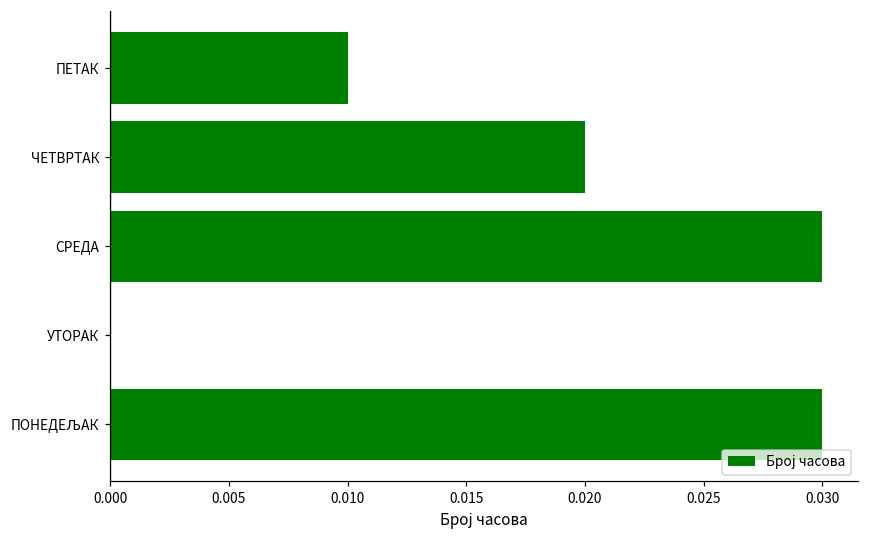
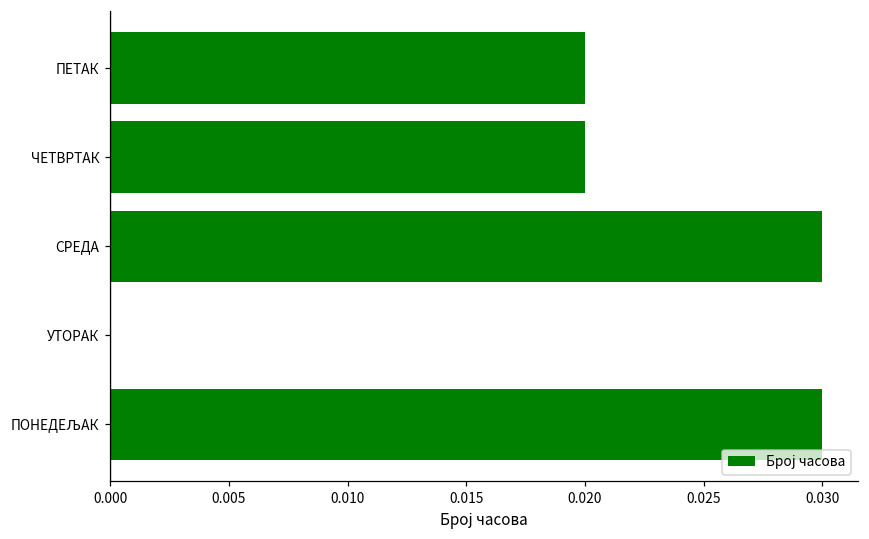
  {
-   "ПЕТАК": 0.0100,
+   "ПЕТАК": 0.0200,
    "ЧЕТВРТАК": 0.0200,
    "СРЕДА": 0.0300,
    "УТОРАК": 0.0000,
    "ПОНЕДЕЉАК": 0.0300
  }
